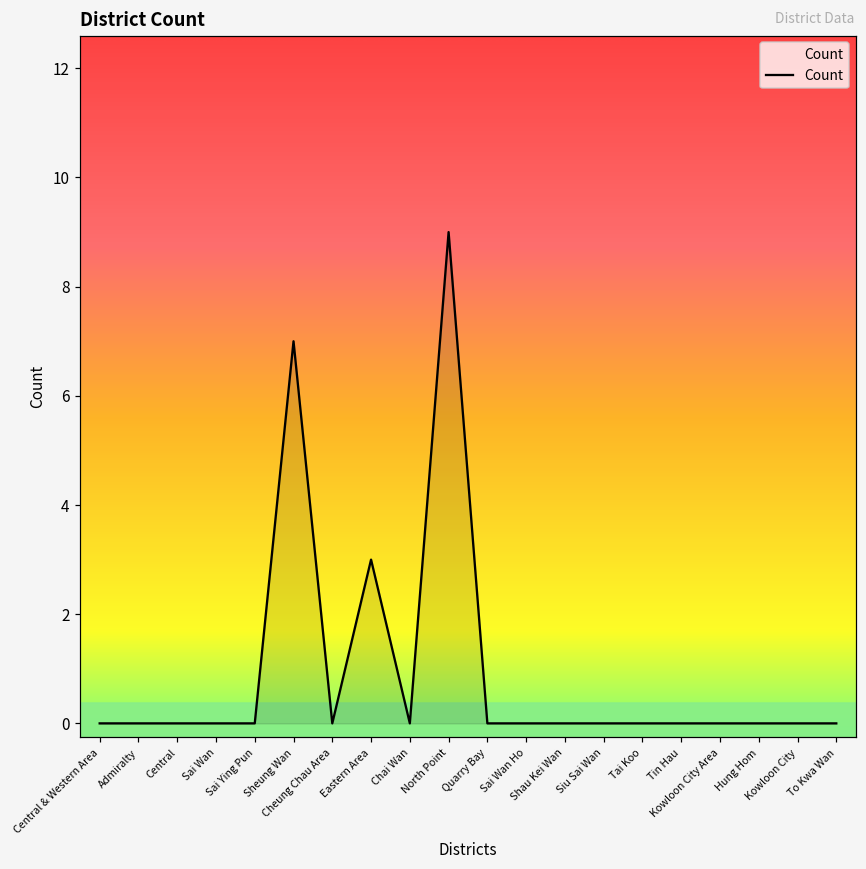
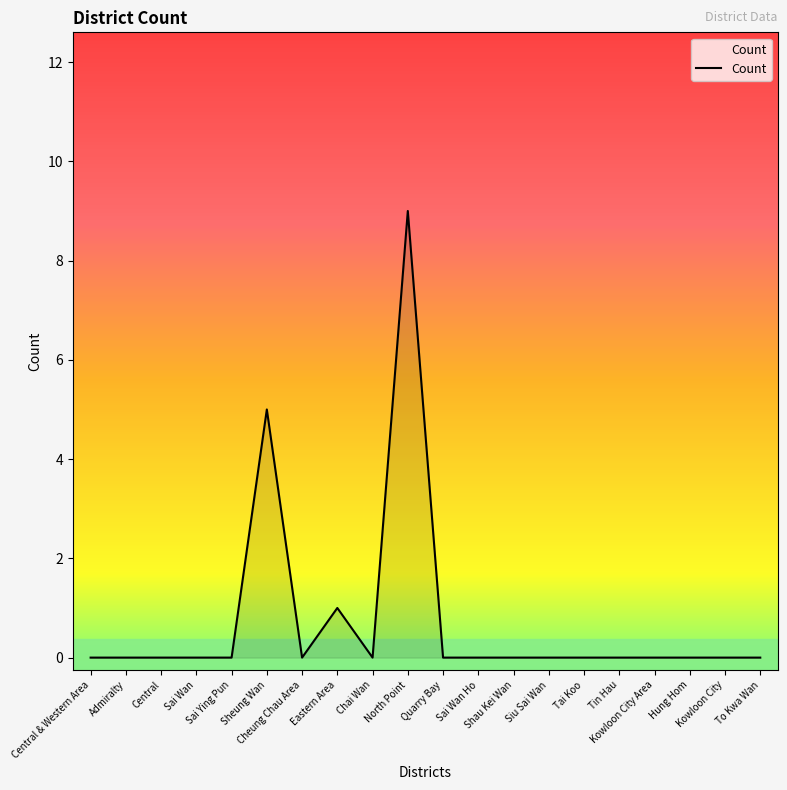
  {
-   "Sheung Wan": 7,
-   "Eastern Area": 3,
+   "Sheung Wan": 5,
+   "Eastern Area": 1,
    "North Point": 9
  }
